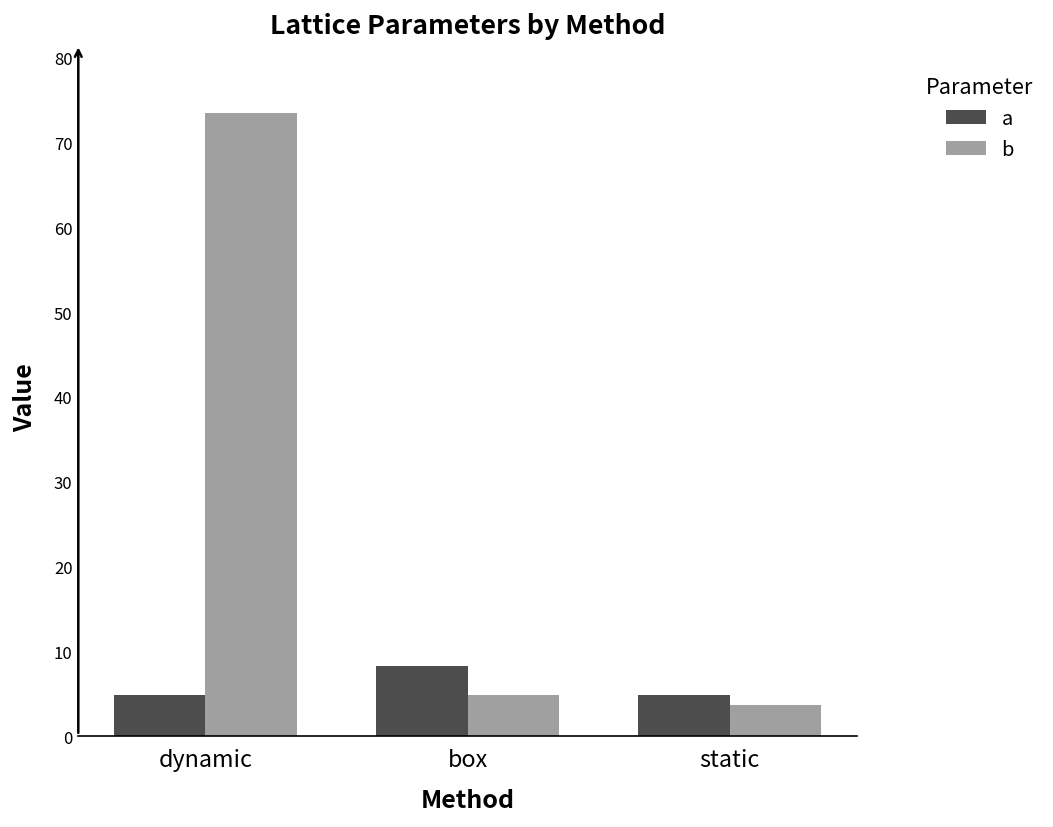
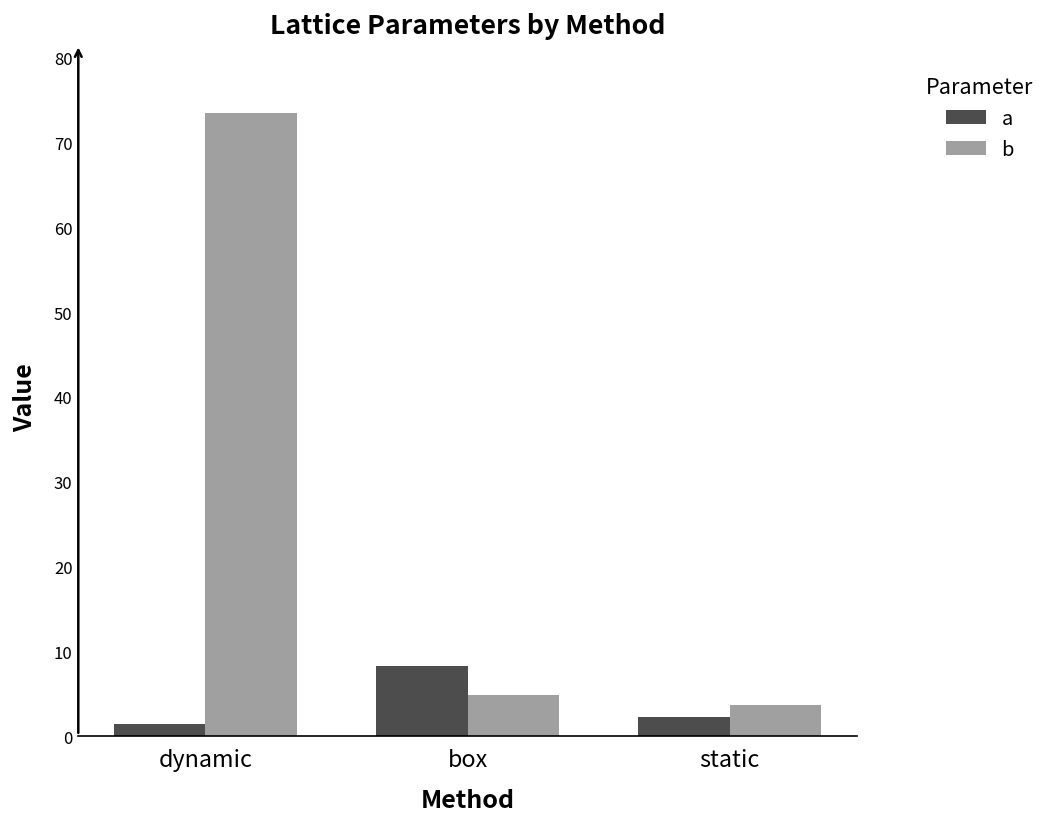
  {
    "a": {
-     "dynamic": 5,
+     "dynamic": 1,
      "box": 8,
-     "static": 5
+     "static": 2
    },
    "b": {
      "dynamic": 74,
      "box": 5,
      "static": 4
    }
  }
